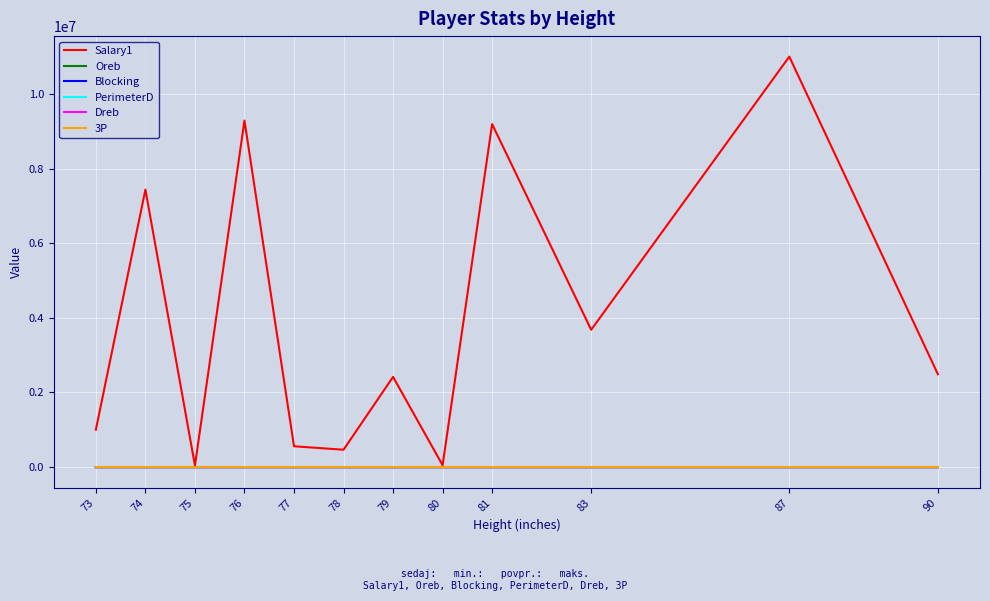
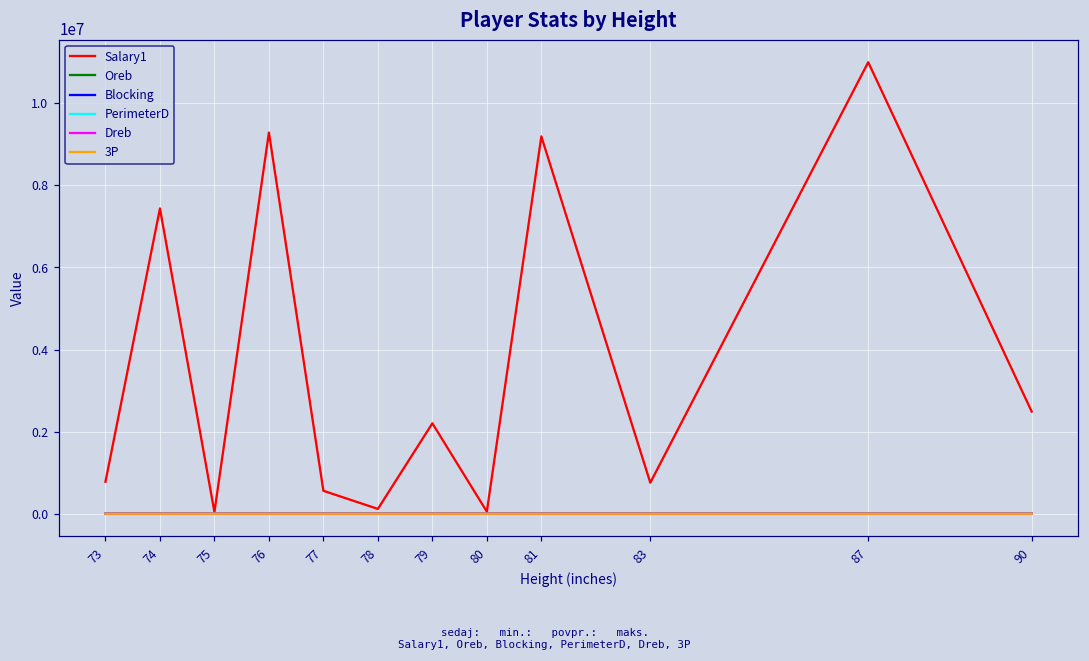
  {
    "Salary1": {
-     "73": 1000000,
+     "73": 800000,
      "74": 7400000,
      "76": 9300000,
      "77": 600000,
-     "78": 500000,
-     "79": 2400000,
+     "78": 100000,
+     "79": 2200000,
      "81": 9200000,
-     "83": 3700000,
+     "83": 800000,
      "87": 11000000,
      "90": 2500000
    },
    "3P": {
      "73": 0,
      "74": 0,
      "76": 0,
      "77": 0,
      "78": 0,
      "79": 0,
      "81": 0,
      "83": 0,
      "87": 0,
      "90": 0
    }
  }
